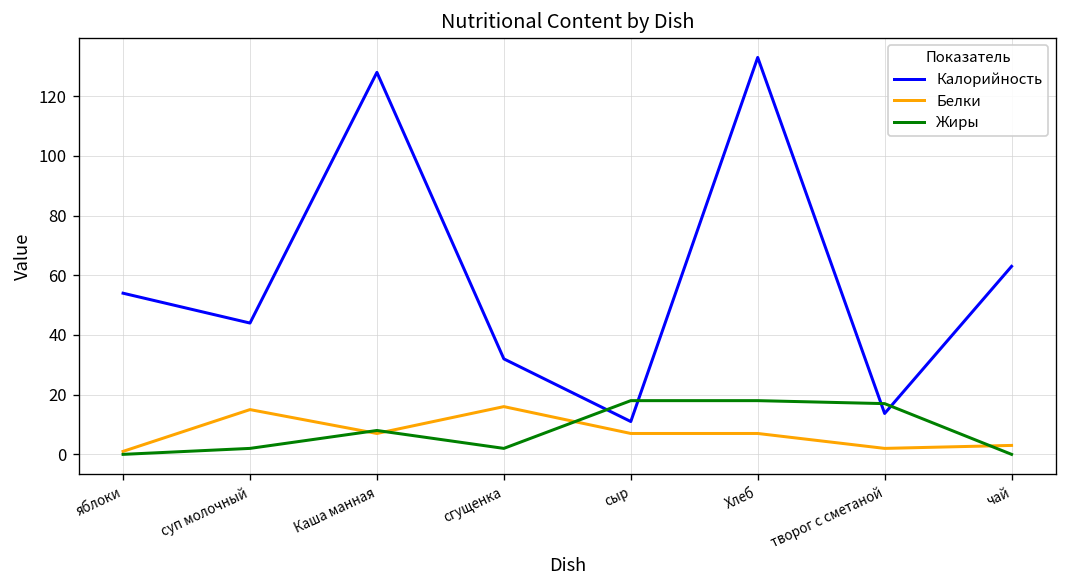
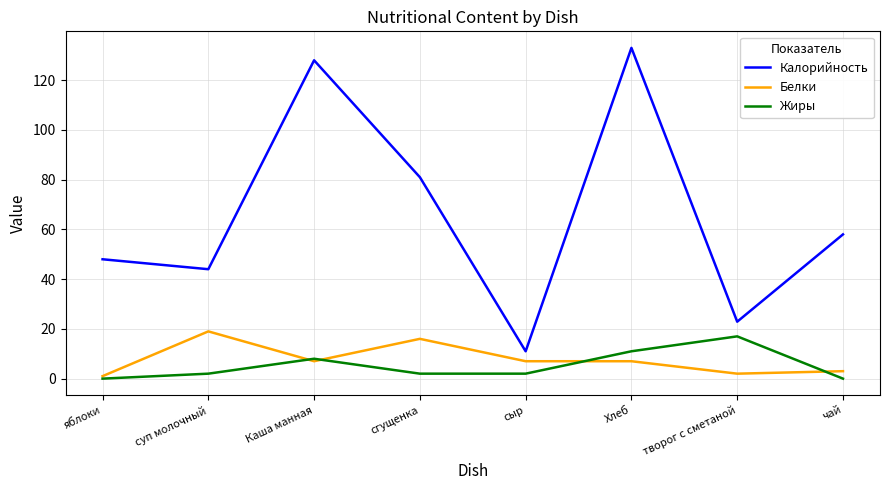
  {
    "Калорийность": {
-     "яблоки": 54,
+     "яблоки": 48,
      "суп молочный": 44,
      "Каша манная": 128,
-     "сгущенка": 32,
+     "сгущенка": 81,
      "сыр": 11,
      "Хлеб": 133,
-     "творог с сметаной": 14,
-     "чай": 63
+     "творог с сметаной": 23,
+     "чай": 58
    },
    "Белки": {
-     "суп молочный": 15,
+     "суп молочный": 19,
      "сгущенка": 16,
      "сыр": 7,
      "Хлеб": 7,
      "творог с сметаной": 2,
      "чай": 3
    },
    "Жиры": {
      "суп молочный": 2,
      "сгущенка": 2,
-     "сыр": 18,
-     "Хлеб": 18,
+     "сыр": 2,
+     "Хлеб": 11,
      "творог с сметаной": 17,
      "чай": 0
    }
  }
